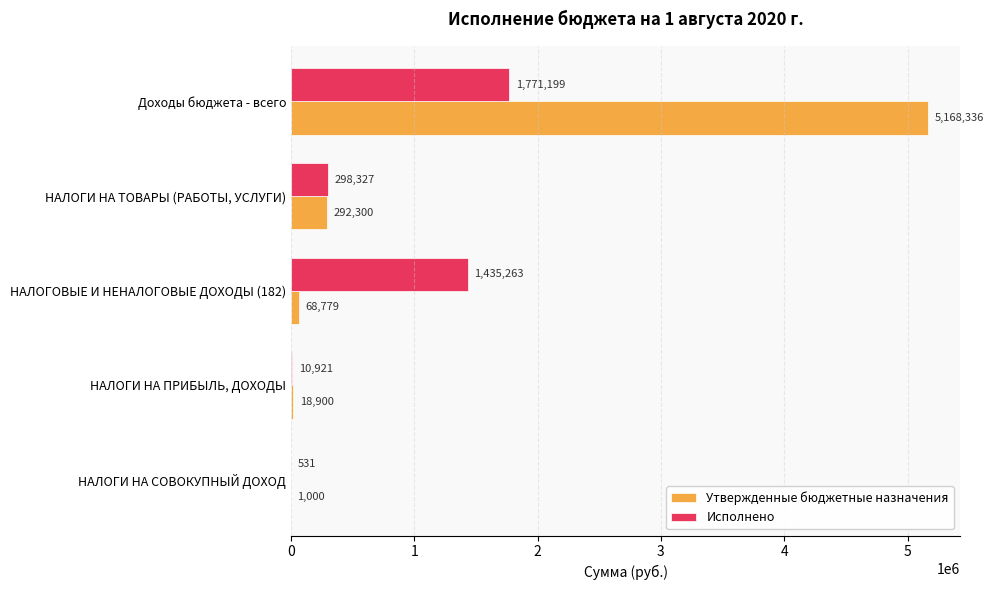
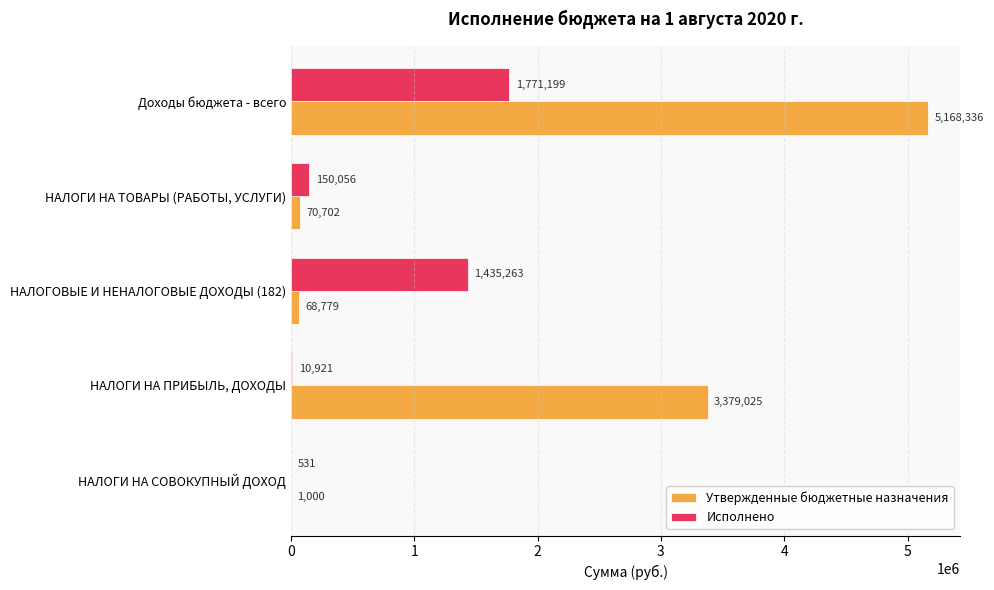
  {
    "Утвержденные бюджетные назначения": {
      "Доходы бюджета - всего": "5,168,336",
-     "НАЛОГИ НА ТОВАРЫ (РАБОТЫ, УСЛУГИ)": "292,300",
+     "НАЛОГИ НА ТОВАРЫ (РАБОТЫ, УСЛУГИ)": "70,702",
      "НАЛОГОВЫЕ И НЕНАЛОГОВЫЕ ДОХОДЫ (182)": "68,779",
-     "НАЛОГИ НА ПРИБЫЛЬ, ДОХОДЫ": "18,900",
+     "НАЛОГИ НА ПРИБЫЛЬ, ДОХОДЫ": "3,379,025",
      "НАЛОГИ НА СОВОКУПНЫЙ ДОХОД": "1,000"
    },
    "Исполнено": {
      "Доходы бюджета - всего": "1,771,199",
-     "НАЛОГИ НА ТОВАРЫ (РАБОТЫ, УСЛУГИ)": "298,327",
+     "НАЛОГИ НА ТОВАРЫ (РАБОТЫ, УСЛУГИ)": "150,056",
      "НАЛОГОВЫЕ И НЕНАЛОГОВЫЕ ДОХОДЫ (182)": "1,435,263",
      "НАЛОГИ НА ПРИБЫЛЬ, ДОХОДЫ": "10,921",
      "НАЛОГИ НА СОВОКУПНЫЙ ДОХОД": "531"
    }
  }
